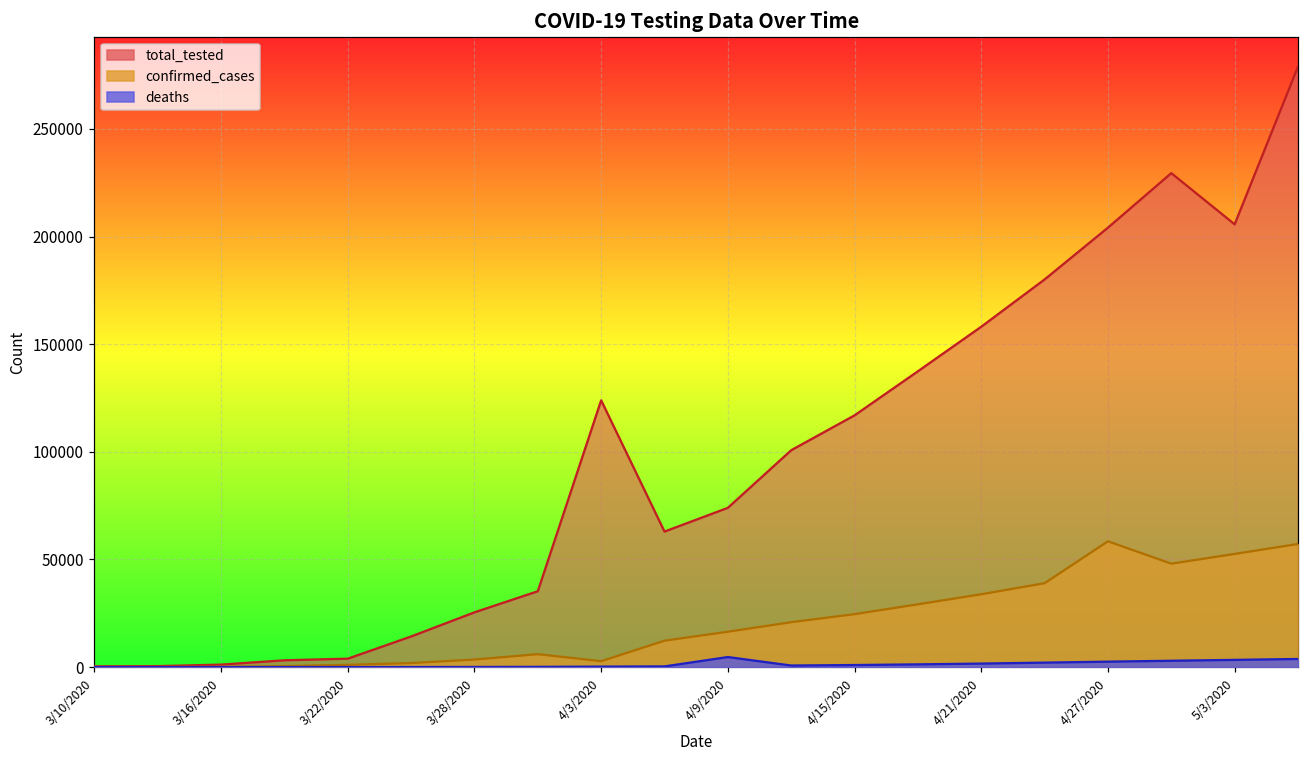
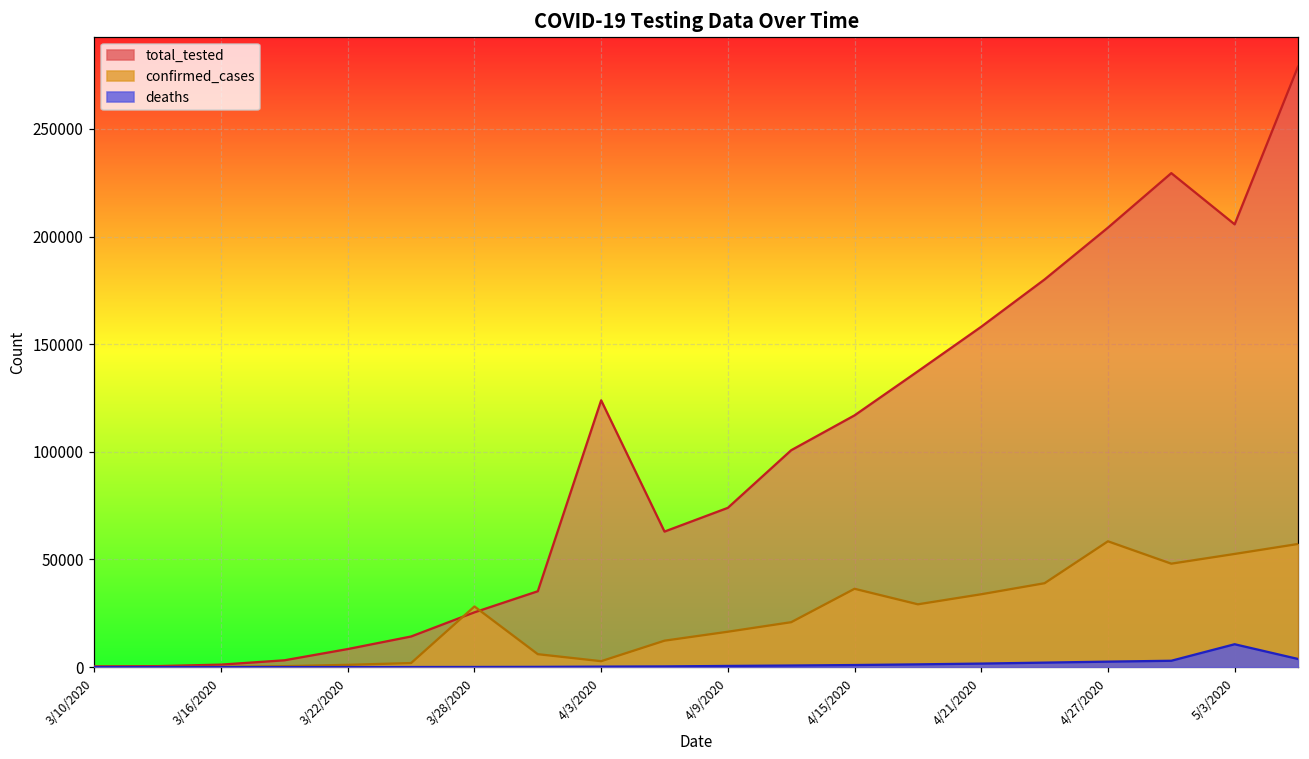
  {
    "total_tested": {
-     "3/22/2020": 4000,
+     "3/22/2020": 8000,
      "3/28/2020": 25000,
      "4/3/2020": 124000,
      "4/9/2020": 74000,
      "4/15/2020": 117000,
      "4/21/2020": 158000,
      "4/27/2020": 204000,
      "5/3/2020": 206000
    },
    "confirmed_cases": {
-     "3/28/2020": 3000,
+     "3/28/2020": 28000,
      "4/3/2020": 3000,
      "4/9/2020": 16000,
-     "4/15/2020": 25000,
+     "4/15/2020": 36000,
      "4/21/2020": 34000,
      "4/27/2020": 58000,
      "5/3/2020": 53000
    },
    "deaths": {
      "3/28/2020": 0,
      "4/3/2020": 0,
-     "4/9/2020": 5000,
+     "4/9/2020": 1000,
      "4/15/2020": 1000,
      "4/21/2020": 2000,
      "4/27/2020": 3000,
-     "5/3/2020": 3000
+     "5/3/2020": 11000
    }
  }
